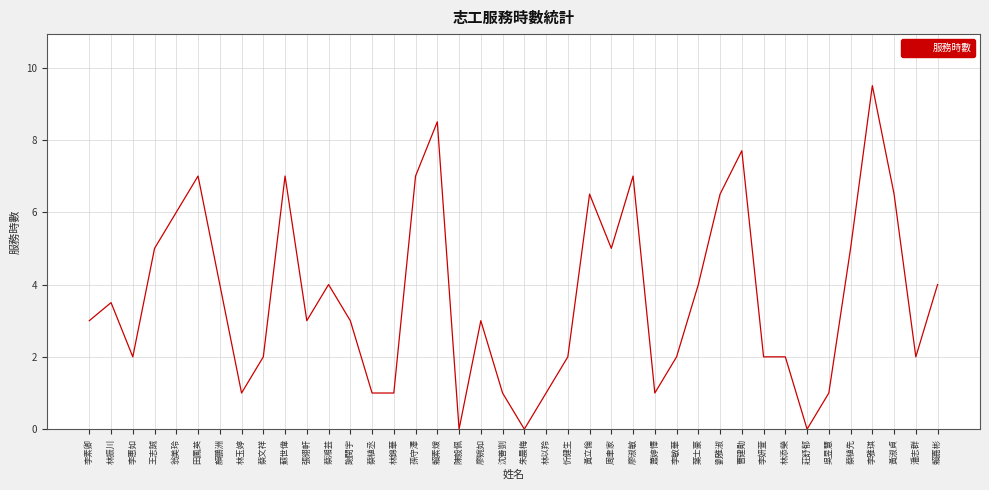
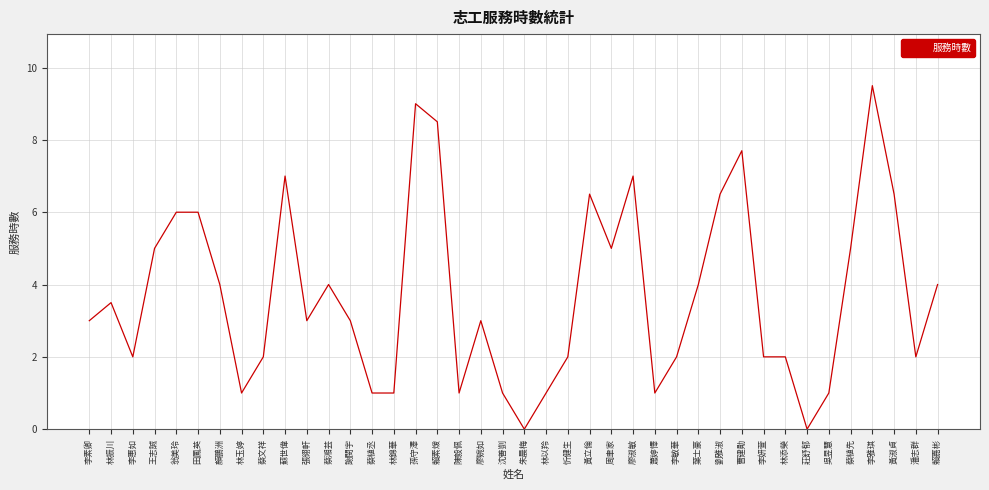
  {
    "李素卿": 3,
    "林振川": 3.5,
    "李惠如": 2,
    "王志誠": 5,
    "翁美玲": 6,
-   "田鳳英": 7,
+   "田鳳英": 6,
    "顏鵬洲": 4,
    "林玉婷": 1,
    "蔡文祥": 2,
    "蘇世偉": 7,
    "張翎軒": 3,
    "蔡湘芸": 4,
    "謝閔宇": 3,
    "蔡植丞": 1,
    "林錦華": 1,
-   "孫守澤": 7,
+   "孫守澤": 9,
    "賴素煖": 8.5,
-   "陳毅佩": 0,
+   "陳毅佩": 1,
    "廖婉如": 3,
    "沈善剴": 1,
    "朱晨梅": 0,
    "林以羚": 1,
    "忻健生": 2,
    "黃立倫": 6.5,
    "周聿家": 5,
    "廖淑敏": 7,
    "蕭婷懌": 1,
    "李敏華": 2,
    "葉士豪": 4,
    "劉雅淑": 6.5,
    "曹建勛": 7.7,
    "李妍萱": 2,
    "林添榮": 2,
    "莊舒郁": 0,
    "吳昱慧": 1,
    "蔡植先": 5,
    "李雅琪": 9.5,
    "黃淑貞": 6.5,
    "潘志群": 2,
    "賴嘉彬": 4
  }
